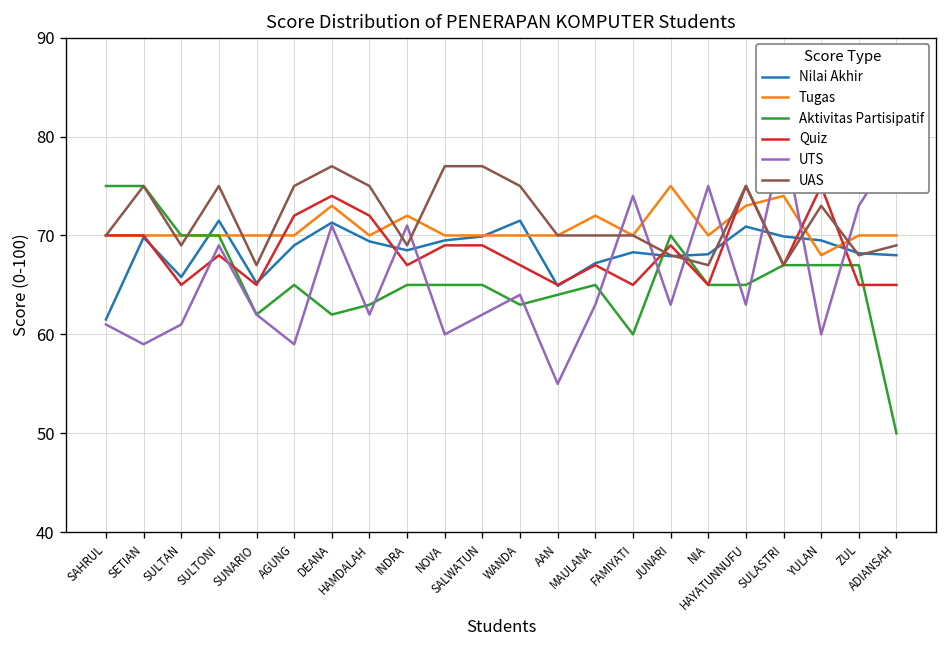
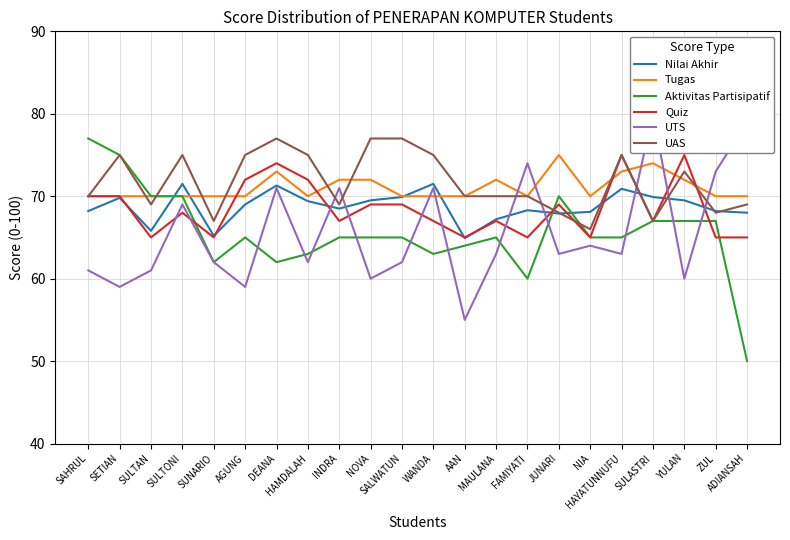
  {
    "Nilai Akhir": {
-     "SAHRUL": 62,
+     "SAHRUL": 68,
      "SULTAN": 66,
      "SULTONI": 72,
      "AGUNG": 69,
      "HAMDALAH": 69,
      "INDRA": 69,
      "NOVA": 70,
      "WANDA": 72,
      "FAMIYATI": 68,
      "NIA": 68,
      "HAYATUNNUFU": 71,
      "SULASTRI": 70,
      "YULAN": 70,
      "ADIANSAH": 68
    },
    "Tugas": {
      "SUNARIO": 70,
      "AGUNG": 70,
      "DEANA": 73,
      "HAMDALAH": 70,
      "INDRA": 72,
-     "NOVA": 70,
+     "NOVA": 72,
      "WANDA": 70,
      "MAULANA": 72,
      "JUNARI": 75,
      "NIA": 70,
      "HAYATUNNUFU": 73,
      "SULASTRI": 74,
-     "YULAN": 68,
+     "YULAN": 72,
      "ZUL": 70,
      "ADIANSAH": 70
    },
    "Aktivitas Partisipatif": {
-     "SAHRUL": 75,
+     "SAHRUL": 77,
      "AGUNG": 65,
      "DEANA": 62,
      "HAMDALAH": 63,
      "INDRA": 65,
      "NOVA": 65,
      "SALWATUN": 65,
      "WANDA": 63,
      "AAN": 64,
      "MAULANA": 65,
      "FAMIYATI": 60,
      "JUNARI": 70,
      "HAYATUNNUFU": 65,
      "YULAN": 67,
      "ZUL": 67,
      "ADIANSAH": 50
    },
    "Quiz": {
      "SULTAN": 65,
      "SULTONI": 68,
      "AGUNG": 72,
      "DEANA": 74,
      "HAMDALAH": 72,
      "INDRA": 67,
      "NOVA": 69,
      "SALWATUN": 69,
      "WANDA": 67,
      "FAMIYATI": 65,
      "JUNARI": 69,
      "YULAN": 75,
      "ZUL": 65,
      "ADIANSAH": 65
    },
    "UTS": {
      "SAHRUL": 61,
      "SETIAN": 59,
      "SULTAN": 61,
      "SULTONI": 69,
      "AGUNG": 59,
      "HAMDALAH": 62,
      "INDRA": 71,
      "NOVA": 60,
      "SALWATUN": 62,
-     "WANDA": 64,
+     "WANDA": 71,
      "AAN": 55,
      "MAULANA": 63,
      "FAMIYATI": 74,
      "JUNARI": 63,
-     "NIA": 75,
+     "NIA": 64,
      "HAYATUNNUFU": 63,
      "YULAN": 60,
      "ZUL": 73
    },
    "UAS": {
      "SULTAN": 69,
      "SULTONI": 75,
      "SUNARIO": 67,
      "AGUNG": 75,
      "DEANA": 77,
      "HAMDALAH": 75,
      "INDRA": 69,
      "NOVA": 77,
      "SALWATUN": 77,
      "WANDA": 75,
      "MAULANA": 70,
-     "NIA": 67,
+     "NIA": 66,
      "YULAN": 73,
      "ADIANSAH": 69
    }
  }
